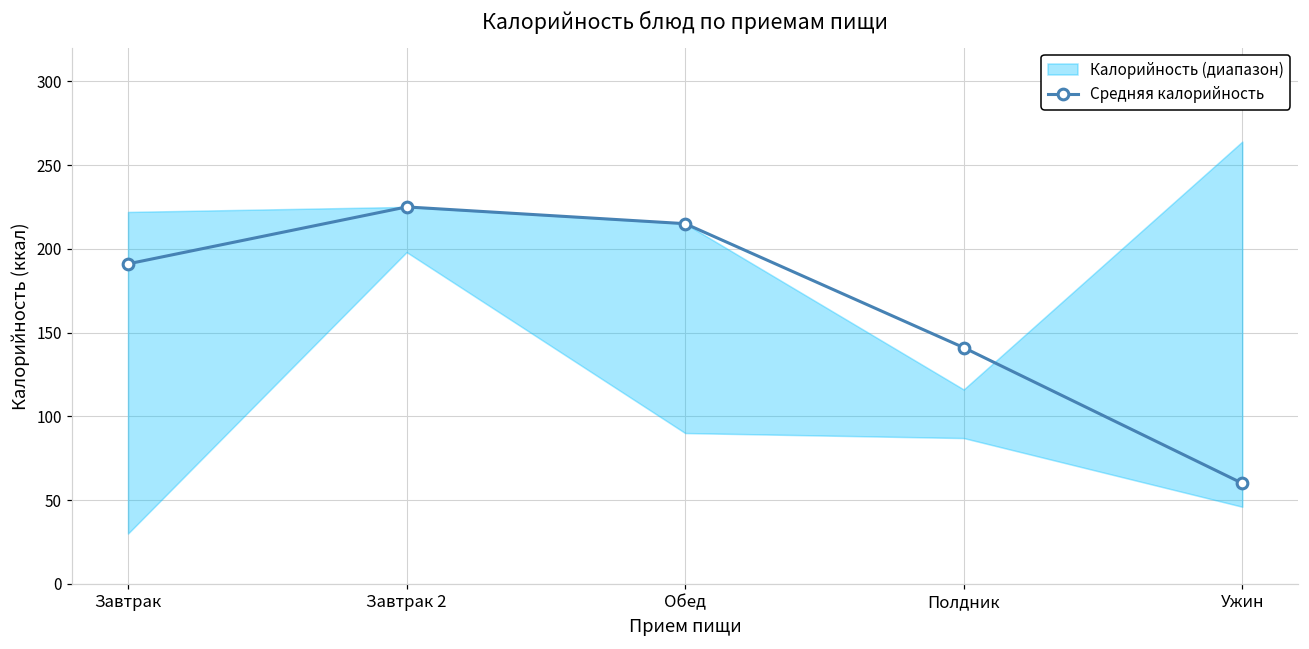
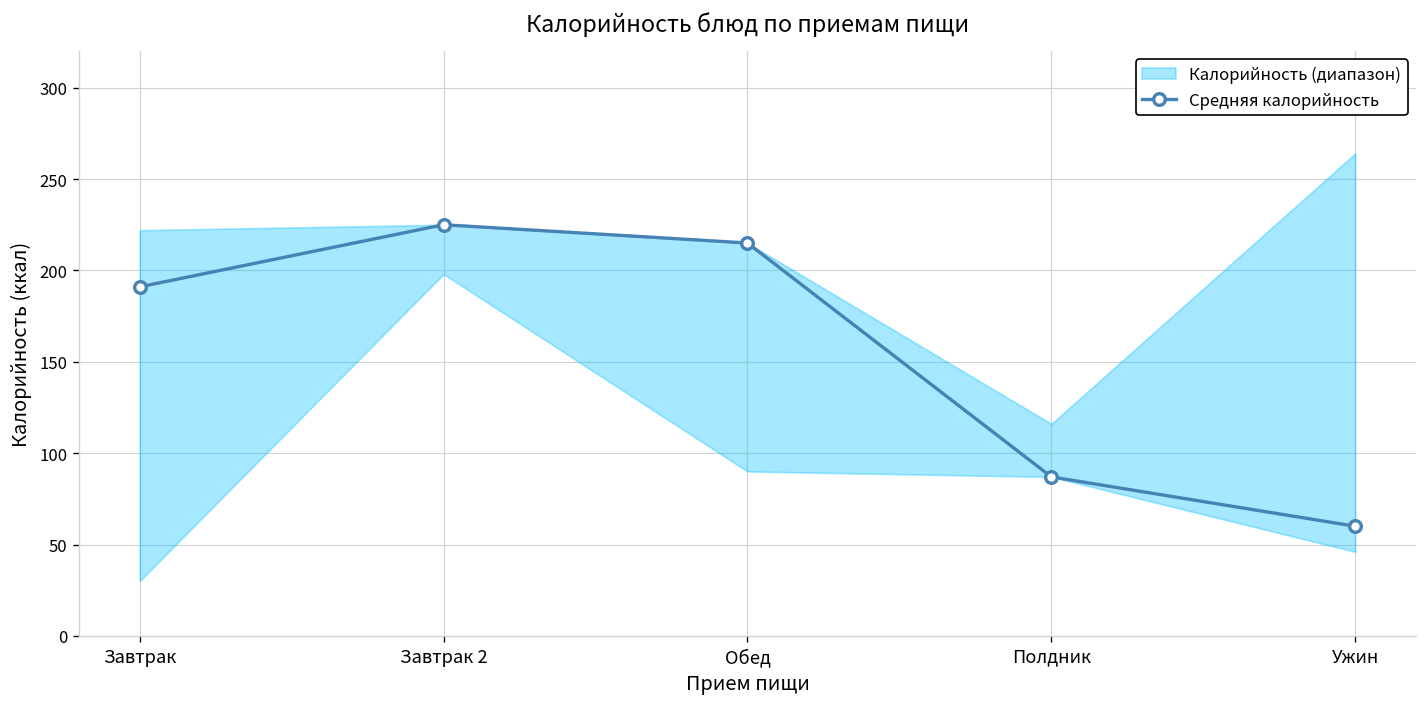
  {
    "Средняя калорийность": {
      "Завтрак": 191,
-     "Полдник": 141,
+     "Полдник": 87,
      "Ужин": 60
    }
  }
